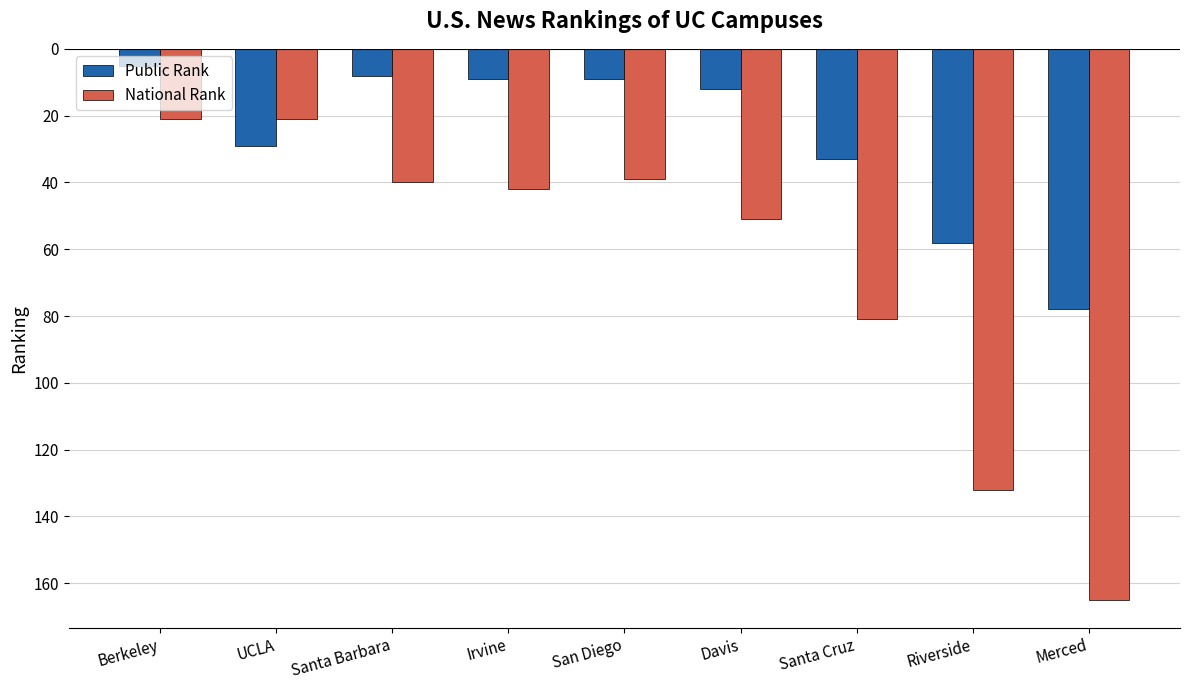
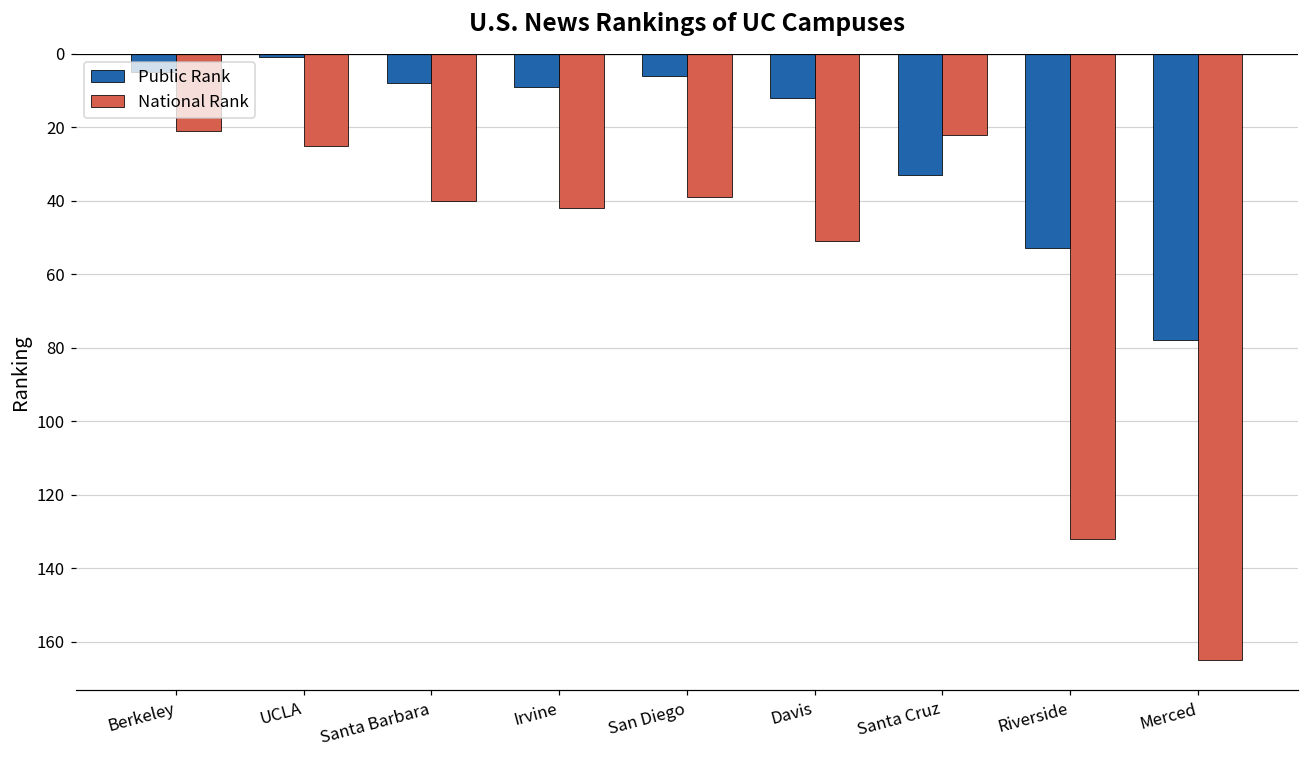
  {
    "Public Rank": {
-     "UCLA": 29,
+     "UCLA": 1,
      "Santa Barbara": 8,
      "Irvine": 9,
-     "San Diego": 9,
+     "San Diego": 6,
      "Davis": 12,
      "Santa Cruz": 33,
-     "Riverside": 58,
+     "Riverside": 53,
      "Merced": 78
    },
    "National Rank": {
      "Berkeley": 21,
-     "UCLA": 21,
+     "UCLA": 25,
      "Santa Barbara": 40,
      "Irvine": 42,
      "San Diego": 39,
      "Davis": 51,
-     "Santa Cruz": 81,
+     "Santa Cruz": 22,
      "Riverside": 132,
      "Merced": 165
    }
  }
